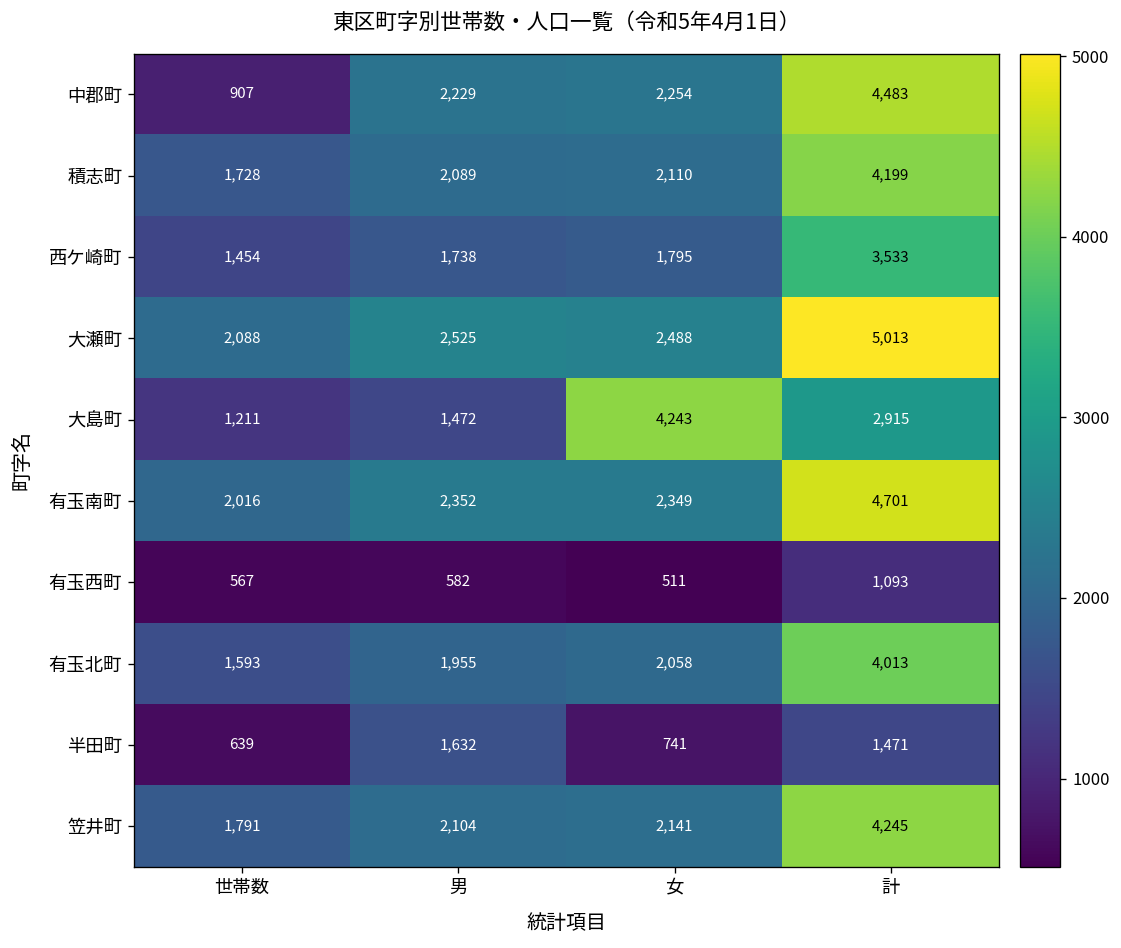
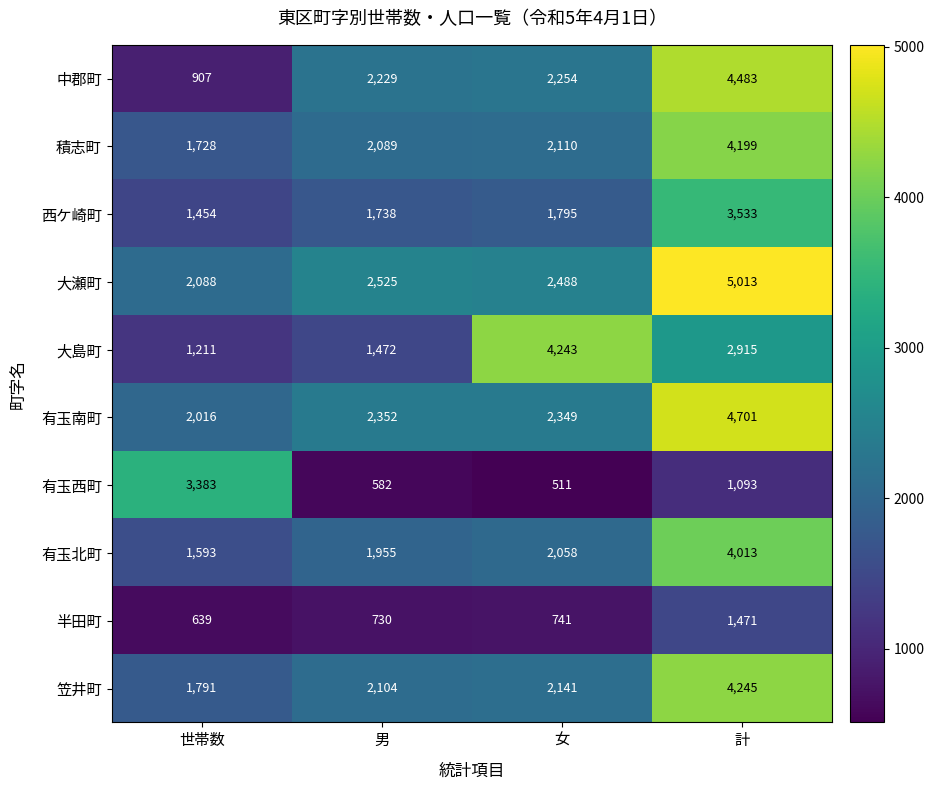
  {
    "中郡町": {
      "世帯数": "907",
      "男": "2,229",
      "女": "2,254",
      "計": "4,483"
    },
    "積志町": {
      "世帯数": "1,728",
      "男": "2,089",
      "女": "2,110",
      "計": "4,199"
    },
    "西ケ崎町": {
      "世帯数": "1,454",
      "男": "1,738",
      "女": "1,795",
      "計": "3,533"
    },
    "大瀬町": {
      "世帯数": "2,088",
      "男": "2,525",
      "女": "2,488",
      "計": "5,013"
    },
    "大島町": {
      "世帯数": "1,211",
      "男": "1,472",
      "女": "4,243",
      "計": "2,915"
    },
    "有玉南町": {
      "世帯数": "2,016",
      "男": "2,352",
      "女": "2,349",
      "計": "4,701"
    },
    "有玉西町": {
-     "世帯数": "567",
+     "世帯数": "3,383",
      "男": "582",
      "女": "511",
      "計": "1,093"
    },
    "有玉北町": {
      "世帯数": "1,593",
      "男": "1,955",
      "女": "2,058",
      "計": "4,013"
    },
    "半田町": {
      "世帯数": "639",
-     "男": "1,632",
+     "男": "730",
      "女": "741",
      "計": "1,471"
    },
    "笠井町": {
      "世帯数": "1,791",
      "男": "2,104",
      "女": "2,141",
      "計": "4,245"
    }
  }
